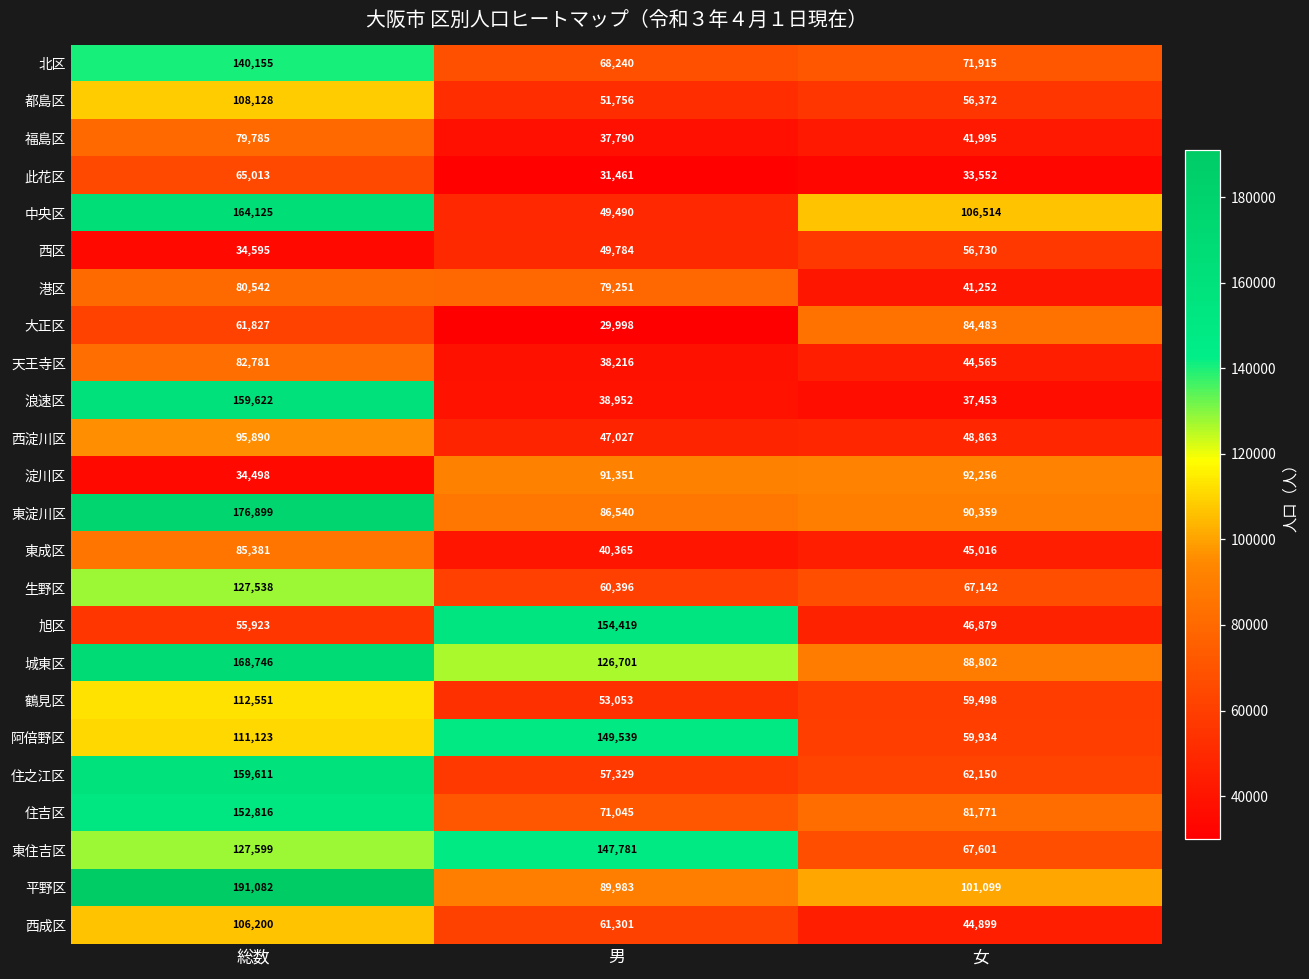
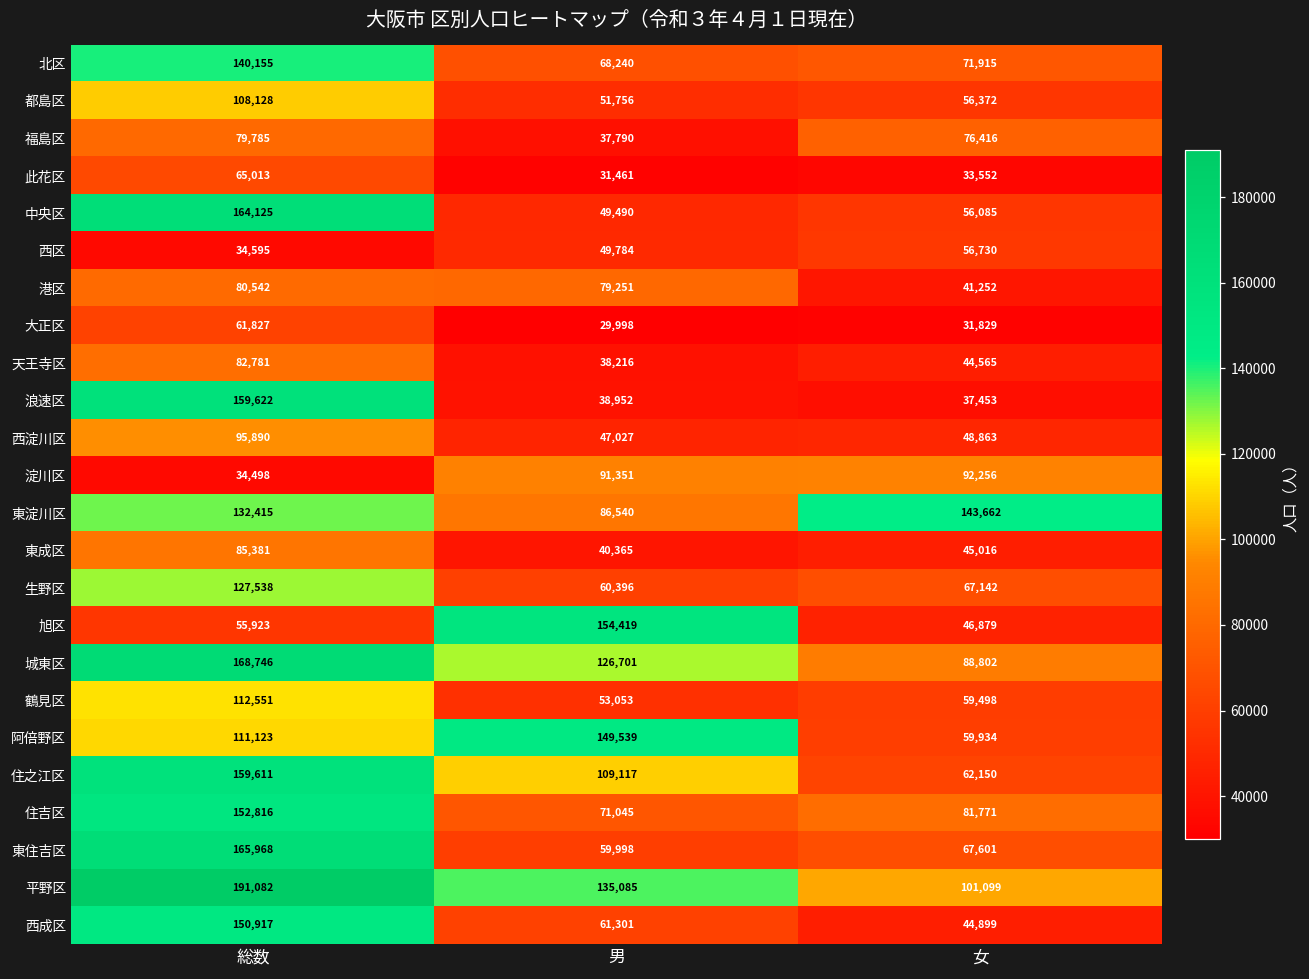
  {
    "北区": {
      "総数": "140,155",
      "男": "68,240",
      "女": "71,915"
    },
    "都島区": {
      "総数": "108,128",
      "男": "51,756",
      "女": "56,372"
    },
    "福島区": {
      "総数": "79,785",
      "男": "37,790",
-     "女": "41,995"
+     "女": "76,416"
    },
    "此花区": {
      "総数": "65,013",
      "男": "31,461",
      "女": "33,552"
    },
    "中央区": {
      "総数": "164,125",
      "男": "49,490",
-     "女": "106,514"
+     "女": "56,085"
    },
    "西区": {
      "総数": "34,595",
      "男": "49,784",
      "女": "56,730"
    },
    "港区": {
      "総数": "80,542",
      "男": "79,251",
      "女": "41,252"
    },
    "大正区": {
      "総数": "61,827",
      "男": "29,998",
-     "女": "84,483"
+     "女": "31,829"
    },
    "天王寺区": {
      "総数": "82,781",
      "男": "38,216",
      "女": "44,565"
    },
    "浪速区": {
      "総数": "159,622",
      "男": "38,952",
      "女": "37,453"
    },
    "西淀川区": {
      "総数": "95,890",
      "男": "47,027",
      "女": "48,863"
    },
    "淀川区": {
      "総数": "34,498",
      "男": "91,351",
      "女": "92,256"
    },
    "東淀川区": {
-     "総数": "176,899",
+     "総数": "132,415",
      "男": "86,540",
-     "女": "90,359"
+     "女": "143,662"
    },
    "東成区": {
      "総数": "85,381",
      "男": "40,365",
      "女": "45,016"
    },
    "生野区": {
      "総数": "127,538",
      "男": "60,396",
      "女": "67,142"
    },
    "旭区": {
      "総数": "55,923",
      "男": "154,419",
      "女": "46,879"
    },
    "城東区": {
      "総数": "168,746",
      "男": "126,701",
      "女": "88,802"
    },
    "鶴見区": {
      "総数": "112,551",
      "男": "53,053",
      "女": "59,498"
    },
    "阿倍野区": {
      "総数": "111,123",
      "男": "149,539",
      "女": "59,934"
    },
    "住之江区": {
      "総数": "159,611",
-     "男": "57,329",
+     "男": "109,117",
      "女": "62,150"
    },
    "住吉区": {
      "総数": "152,816",
      "男": "71,045",
      "女": "81,771"
    },
    "東住吉区": {
-     "総数": "127,599",
-     "男": "147,781",
+     "総数": "165,968",
+     "男": "59,998",
      "女": "67,601"
    },
    "平野区": {
      "総数": "191,082",
-     "男": "89,983",
+     "男": "135,085",
      "女": "101,099"
    },
    "西成区": {
-     "総数": "106,200",
+     "総数": "150,917",
      "男": "61,301",
      "女": "44,899"
    }
  }
